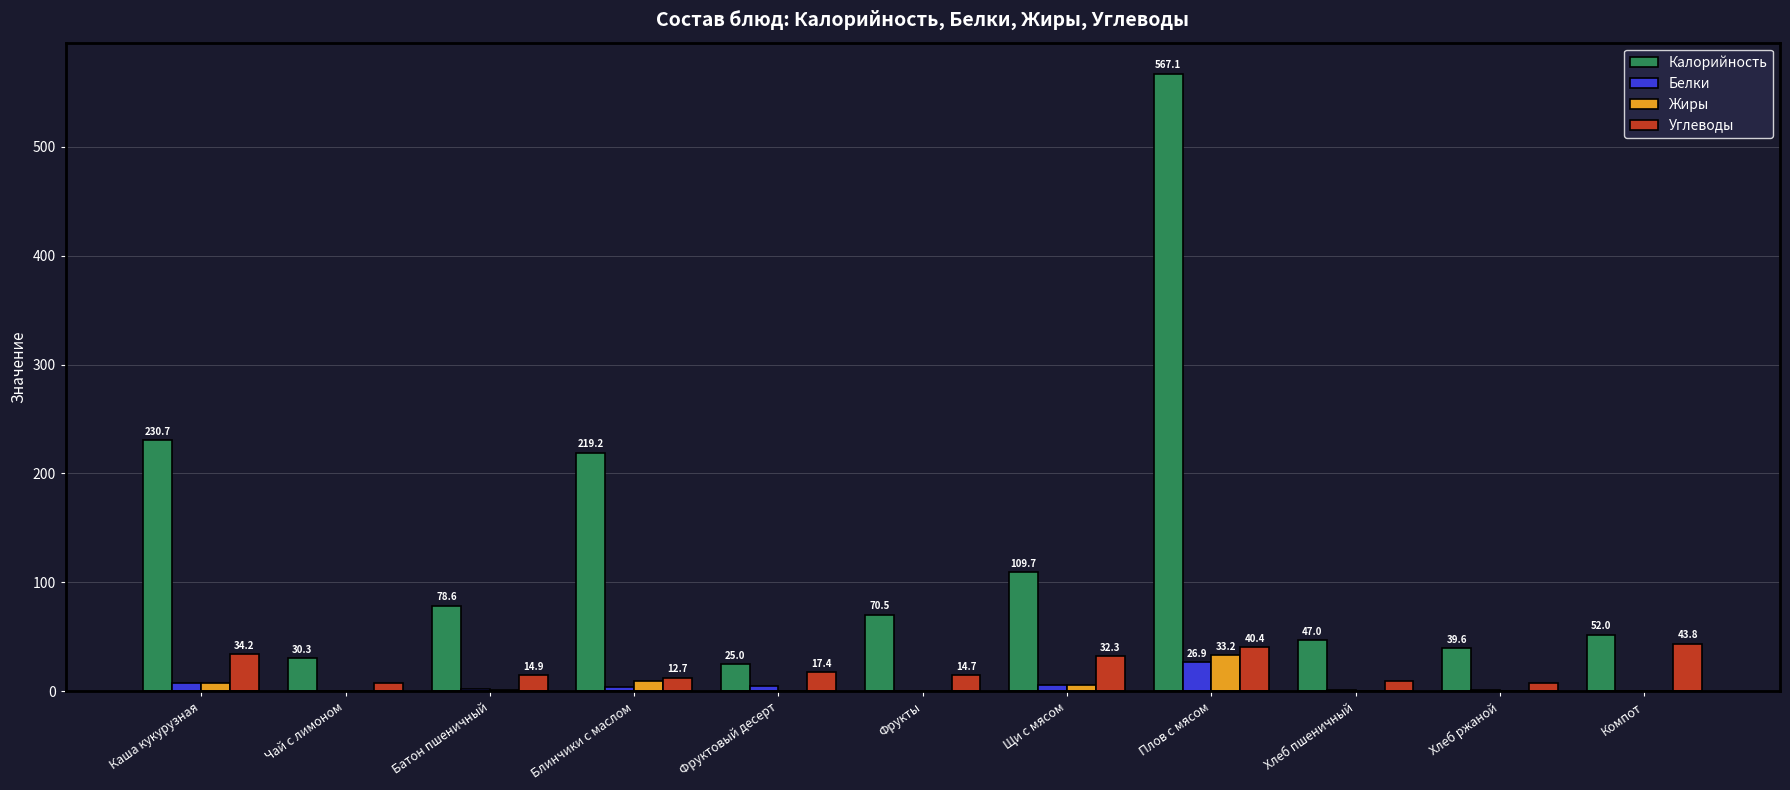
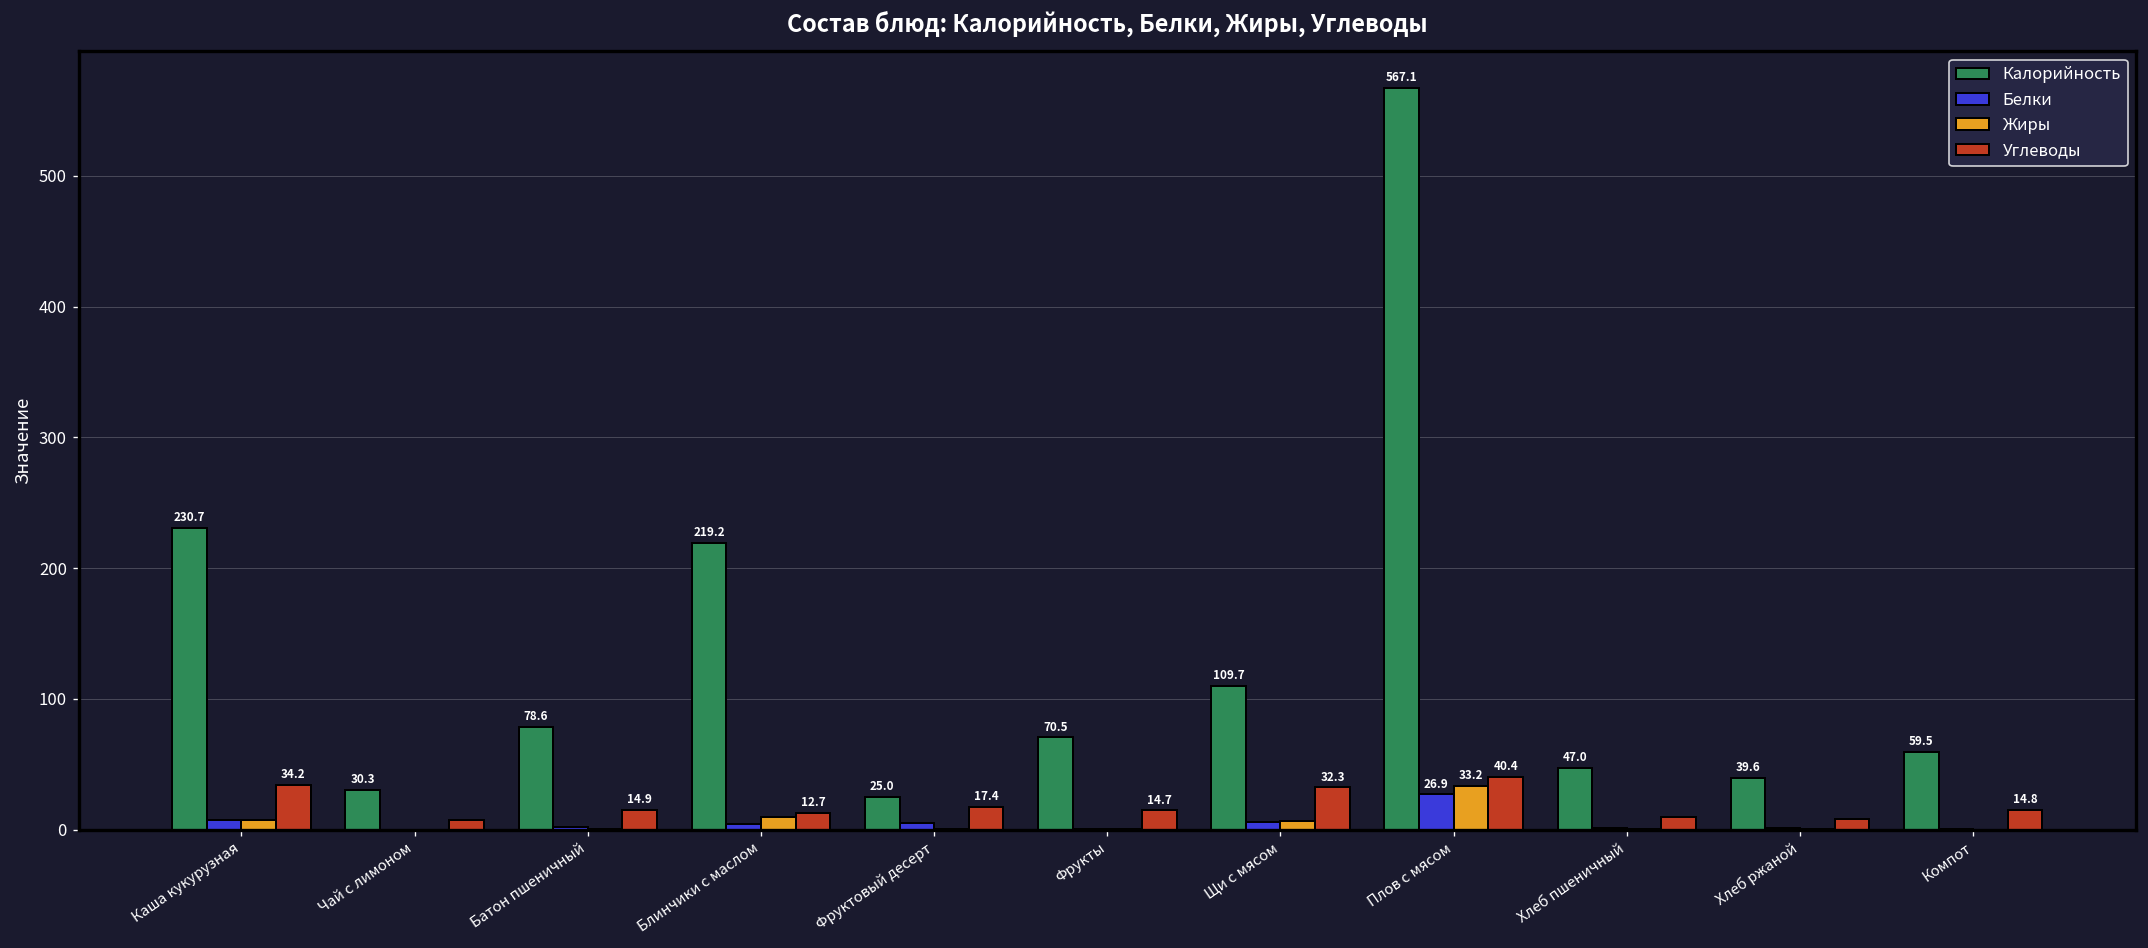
  {
    "Калорийность": {
      "Каша кукурузная": 230.7,
      "Чай с лимоном": 30.3,
      "Батон пшеничный": 78.6,
      "Блинчики с маслом": 219.2,
      "Фруктовый десерт": 25.0,
      "Фрукты": 70.5,
      "Щи с мясом": 109.7,
      "Плов с мясом": 567.1,
      "Хлеб пшеничный": 47.0,
      "Хлеб ржаной": 39.6,
-     "Компот": 52.0
+     "Компот": 59.5
    },
    "Белки": {
      "Плов с мясом": 26.9
    },
    "Жиры": {
      "Плов с мясом": 33.2
    },
    "Углеводы": {
      "Каша кукурузная": 34.2,
      "Батон пшеничный": 14.9,
      "Блинчики с маслом": 12.7,
      "Фруктовый десерт": 17.4,
      "Фрукты": 14.7,
      "Щи с мясом": 32.3,
      "Плов с мясом": 40.4,
-     "Компот": 43.8
+     "Компот": 14.8
    }
  }
